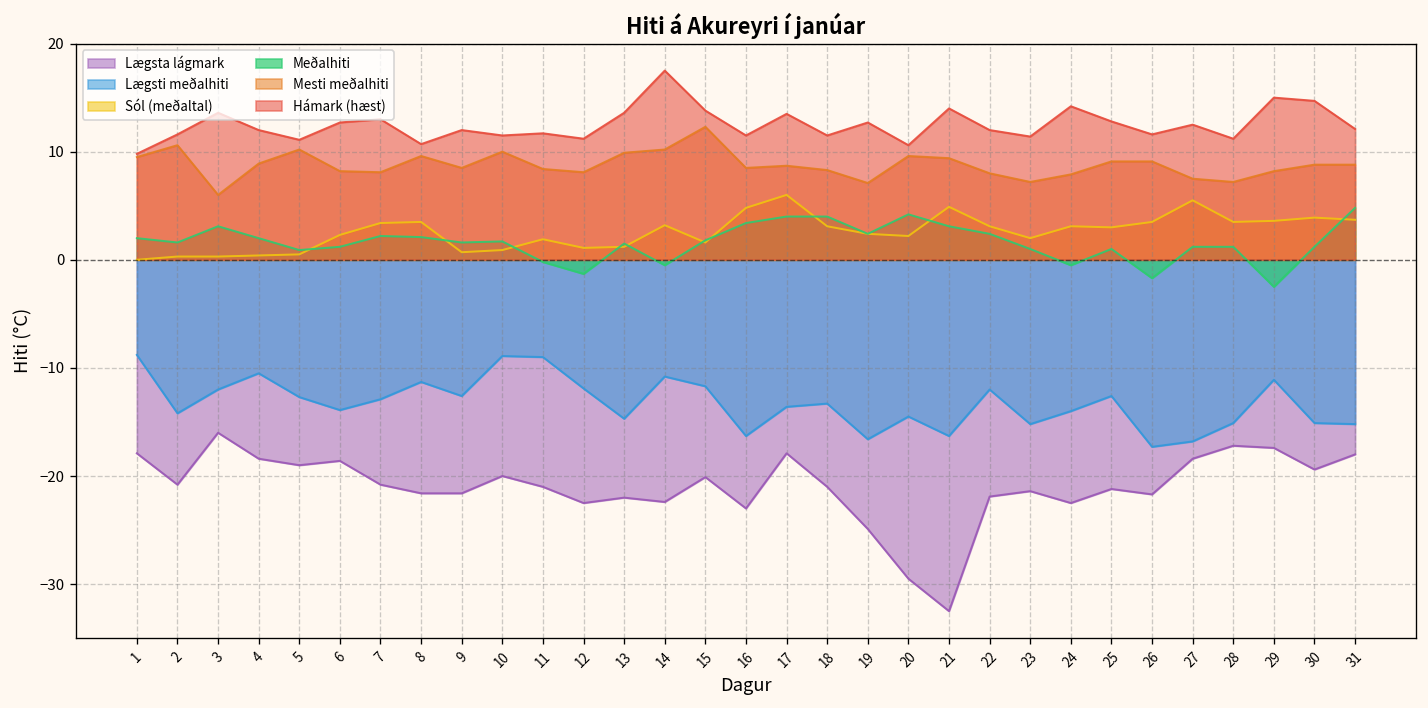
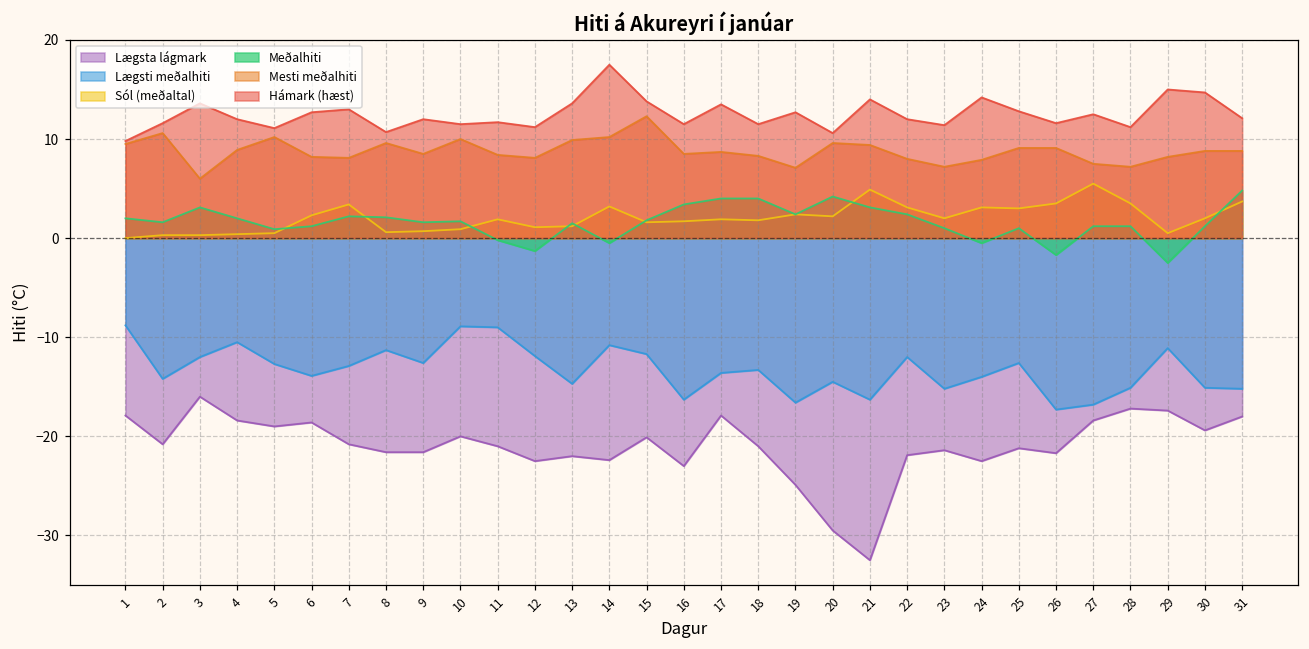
  {
    "Sól (meðaltal)": {
      "2": 0,
      "3": 0,
      "4": 0,
      "5": 1,
      "6": 2,
      "7": 3,
-     "8": 4,
+     "8": 1,
      "9": 1,
      "10": 1,
      "11": 2,
      "12": 1,
      "13": 1,
      "14": 3,
-     "16": 5,
-     "17": 6,
-     "18": 3,
+     "16": 2,
+     "17": 2,
+     "18": 2,
      "20": 2,
      "21": 5,
      "22": 3,
      "23": 2,
      "24": 3,
      "25": 3,
      "26": 4,
      "27": 6,
      "28": 4,
-     "29": 4,
-     "30": 4,
+     "29": 1,
+     "30": 2,
      "31": 4
    }
  }
